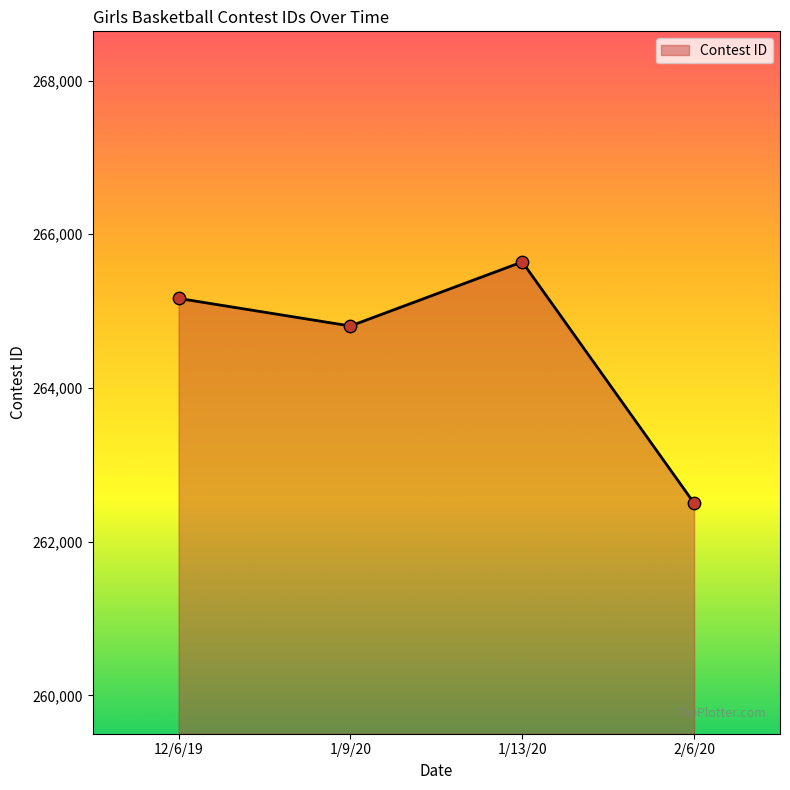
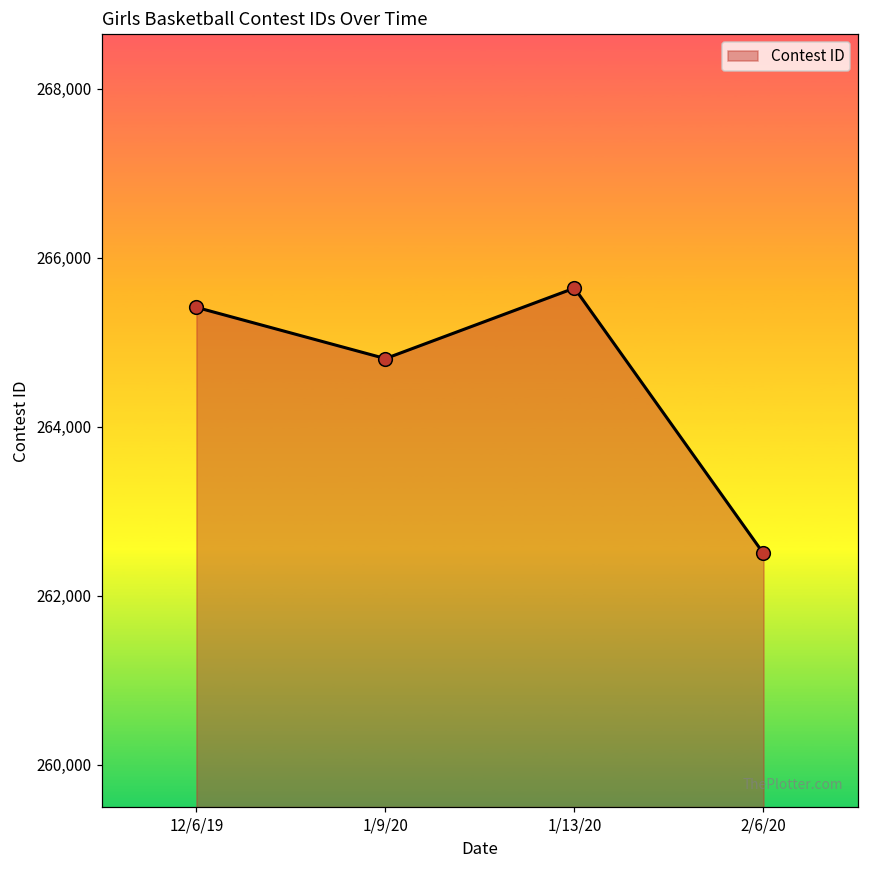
  {
-   "12/6/19": "265,200",
+   "12/6/19": "265,400",
    "1/9/20": "264,800",
    "1/13/20": "265,600",
    "2/6/20": "262,500"
  }
